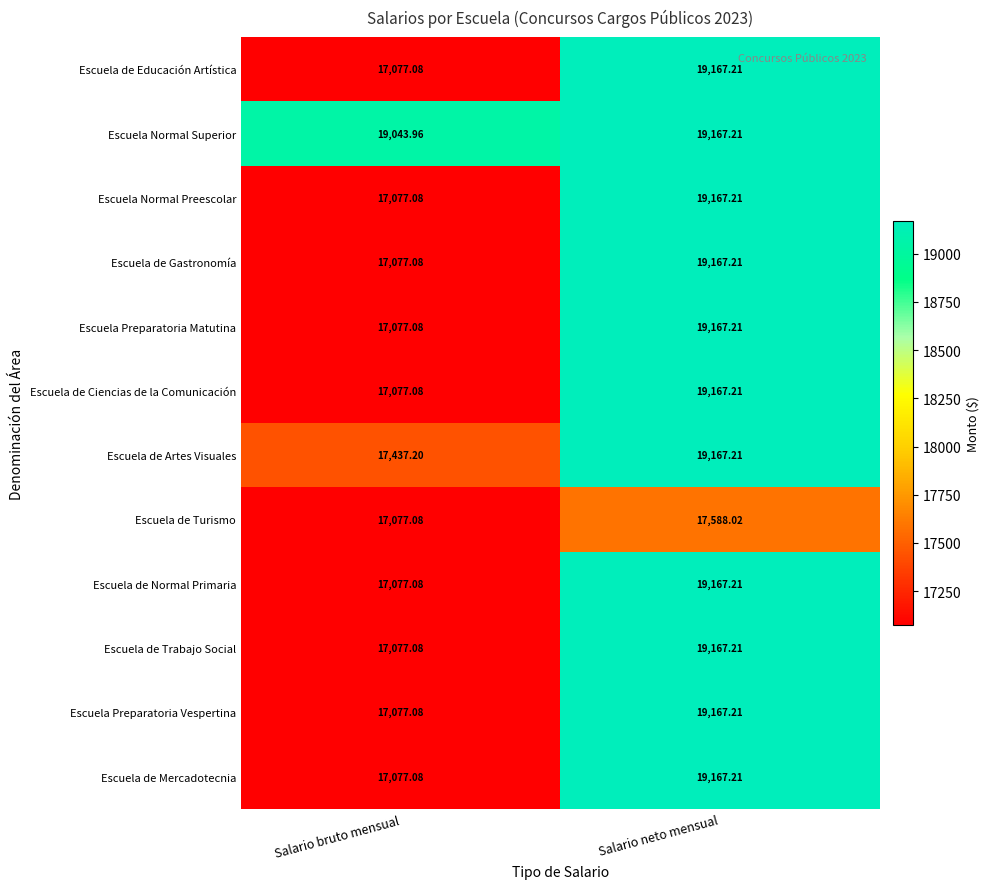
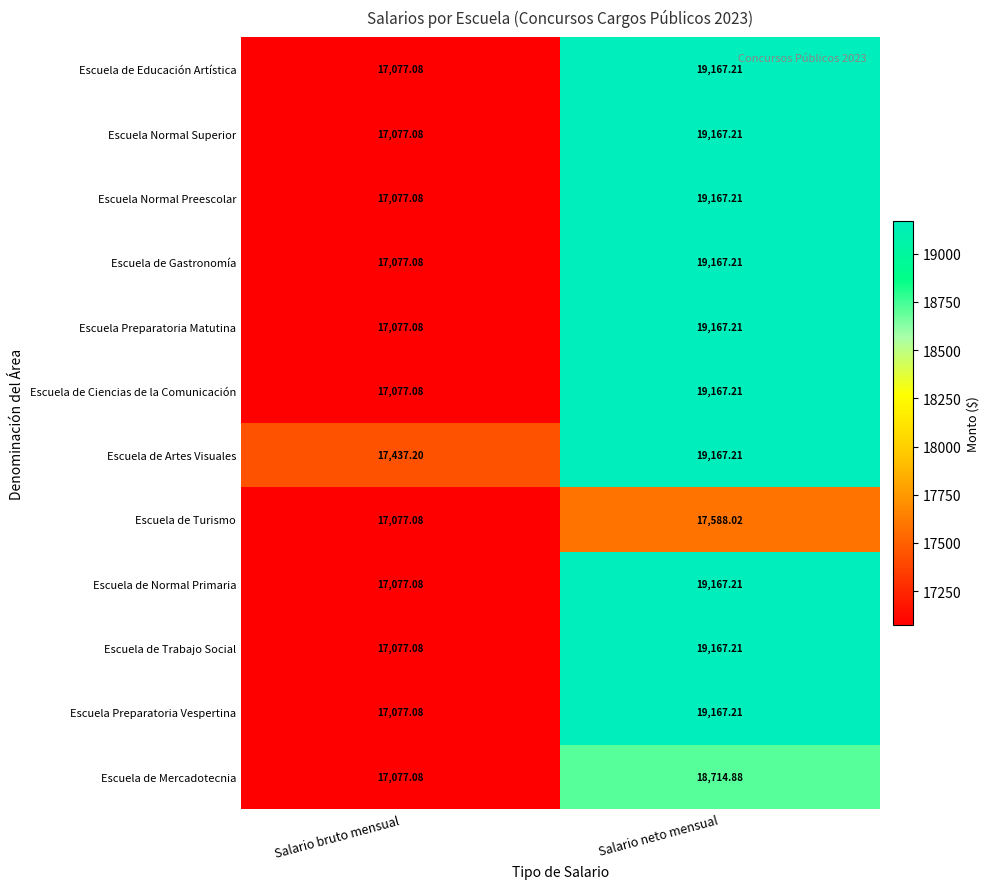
  {
    "Escuela de Educación Artística": {
      "Salario bruto mensual": "17,077.08"
    },
    "Escuela Normal Superior": {
-     "Salario bruto mensual": "19,043.96",
+     "Salario bruto mensual": "17,077.08",
      "Salario neto mensual": "19,167.21"
    },
    "Escuela Normal Preescolar": {
      "Salario bruto mensual": "17,077.08",
      "Salario neto mensual": "19,167.21"
    },
    "Escuela de Gastronomía": {
      "Salario bruto mensual": "17,077.08",
      "Salario neto mensual": "19,167.21"
    },
    "Escuela Preparatoria Matutina": {
      "Salario bruto mensual": "17,077.08",
      "Salario neto mensual": "19,167.21"
    },
    "Escuela de Ciencias de la Comunicación": {
      "Salario bruto mensual": "17,077.08",
      "Salario neto mensual": "19,167.21"
    },
    "Escuela de Artes Visuales": {
      "Salario bruto mensual": "17,437.20",
      "Salario neto mensual": "19,167.21"
    },
    "Escuela de Turismo": {
      "Salario bruto mensual": "17,077.08",
      "Salario neto mensual": "17,588.02"
    },
    "Escuela de Normal Primaria": {
      "Salario bruto mensual": "17,077.08",
      "Salario neto mensual": "19,167.21"
    },
    "Escuela de Trabajo Social": {
      "Salario bruto mensual": "17,077.08",
      "Salario neto mensual": "19,167.21"
    },
    "Escuela Preparatoria Vespertina": {
      "Salario bruto mensual": "17,077.08",
      "Salario neto mensual": "19,167.21"
    },
    "Escuela de Mercadotecnia": {
      "Salario bruto mensual": "17,077.08",
-     "Salario neto mensual": "19,167.21"
+     "Salario neto mensual": "18,714.88"
    }
  }
